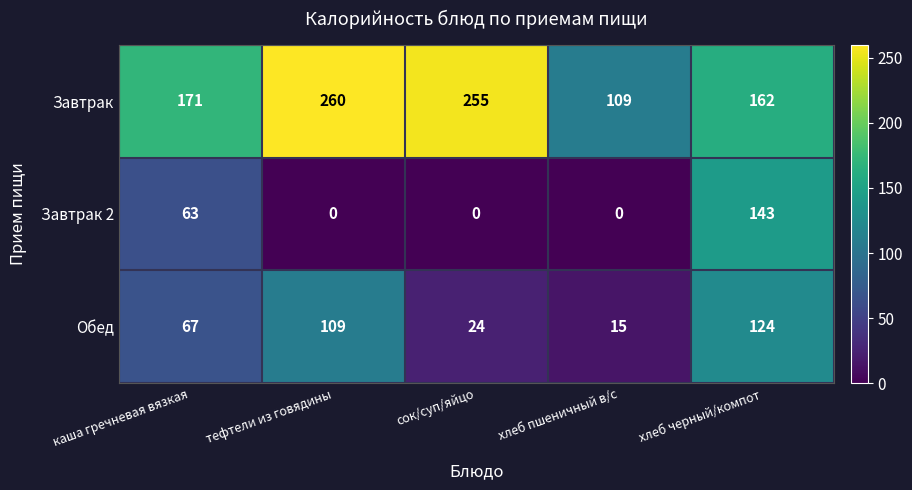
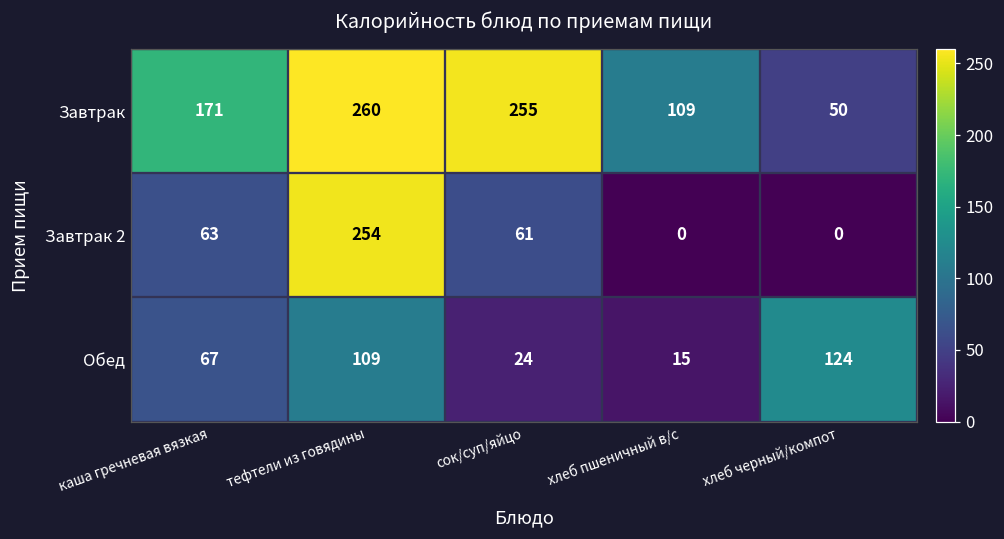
  {
    "Завтрак": {
      "каша гречневая вязкая": 171,
      "тефтели из говядины": 260,
      "сок/суп/яйцо": 255,
      "хлеб пшеничный в/с": 109,
-     "хлеб черный/компот": 162
+     "хлеб черный/компот": 50
    },
    "Завтрак 2": {
      "каша гречневая вязкая": 63,
-     "тефтели из говядины": 0,
-     "сок/суп/яйцо": 0,
+     "тефтели из говядины": 254,
+     "сок/суп/яйцо": 61,
      "хлеб пшеничный в/с": 0,
-     "хлеб черный/компот": 143
+     "хлеб черный/компот": 0
    },
    "Обед": {
      "каша гречневая вязкая": 67,
      "тефтели из говядины": 109,
      "сок/суп/яйцо": 24,
      "хлеб пшеничный в/с": 15,
      "хлеб черный/компот": 124
    }
  }
